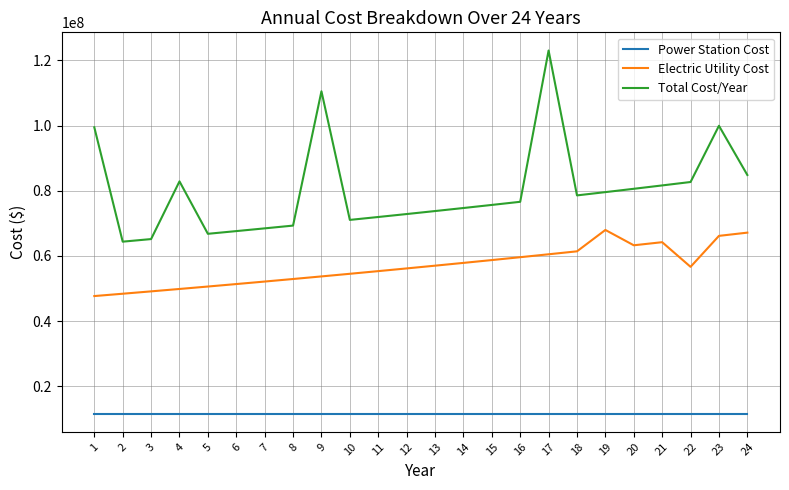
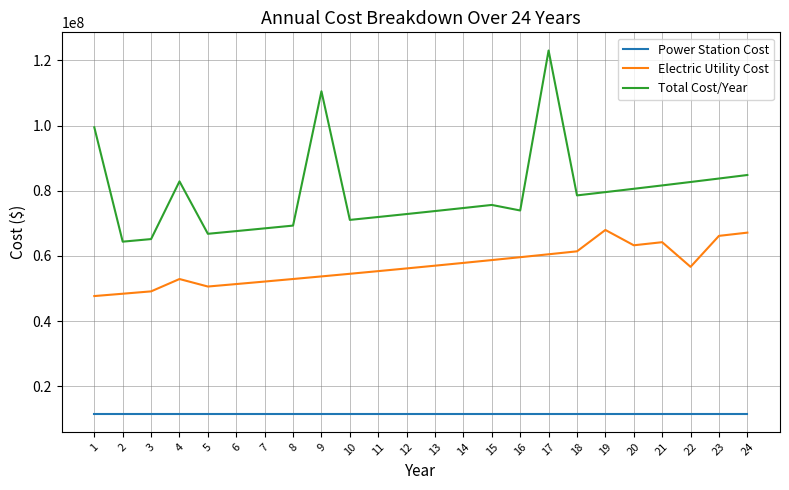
  {
    "Power Station Cost": {
      "1": 12000000,
      "2": 12000000,
      "3": 12000000,
      "4": 12000000,
      "5": 12000000,
      "6": 12000000,
      "7": 12000000,
      "8": 12000000,
      "9": 12000000,
      "10": 12000000,
      "11": 12000000,
      "12": 12000000,
      "13": 12000000,
      "14": 12000000,
      "15": 12000000,
      "16": 12000000,
      "17": 12000000,
      "18": 12000000,
      "19": 12000000,
      "20": 12000000,
      "21": 12000000,
      "22": 12000000,
      "23": 12000000,
      "24": 12000000
    },
    "Electric Utility Cost": {
      "1": 48000000,
      "2": 48000000,
      "3": 49000000,
-     "4": 50000000,
+     "4": 53000000,
      "5": 51000000,
      "6": 51000000,
      "7": 52000000,
      "8": 53000000,
      "9": 54000000,
      "10": 55000000,
      "11": 55000000,
      "12": 56000000,
      "13": 57000000,
      "14": 58000000,
      "15": 59000000,
      "16": 60000000,
      "17": 61000000,
      "18": 61000000,
      "19": 68000000,
      "20": 63000000,
      "21": 64000000,
      "22": 57000000,
      "23": 66000000,
      "24": 67000000
    },
    "Total Cost/Year": {
      "1": 99000000,
      "2": 64000000,
      "3": 65000000,
      "4": 83000000,
      "5": 67000000,
      "6": 68000000,
      "7": 68000000,
      "8": 69000000,
      "9": 111000000,
      "10": 71000000,
      "11": 72000000,
      "12": 73000000,
      "13": 74000000,
      "14": 75000000,
      "15": 76000000,
-     "16": 77000000,
+     "16": 74000000,
      "17": 123000000,
      "18": 79000000,
      "19": 80000000,
      "20": 81000000,
      "21": 82000000,
      "22": 83000000,
-     "23": 100000000,
+     "23": 84000000,
      "24": 85000000
    }
  }
